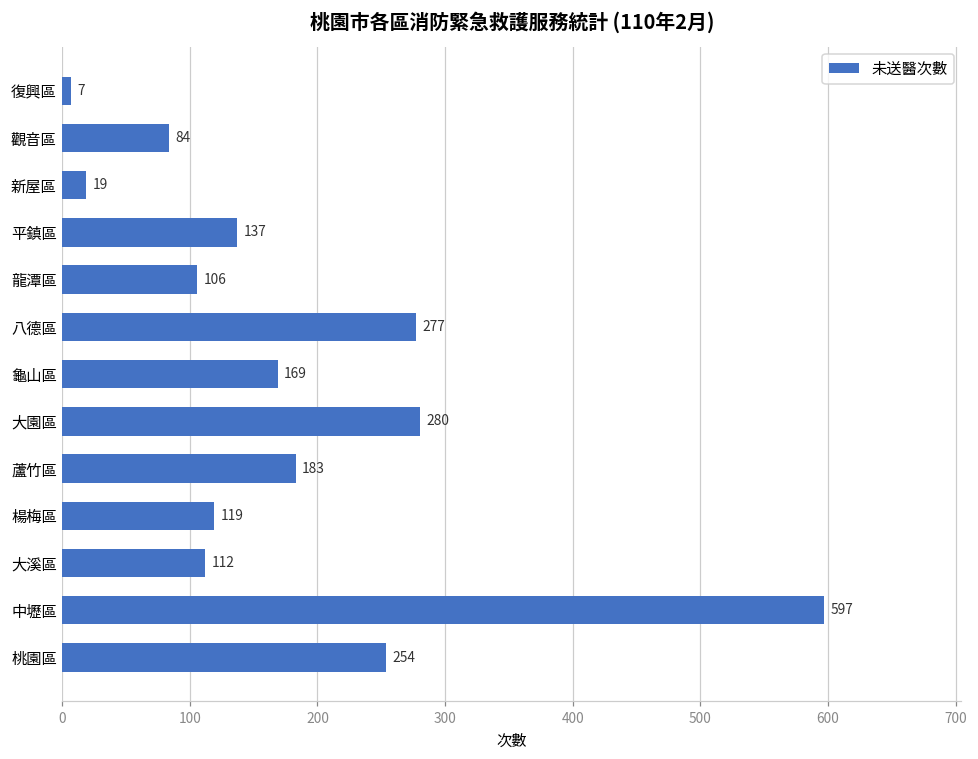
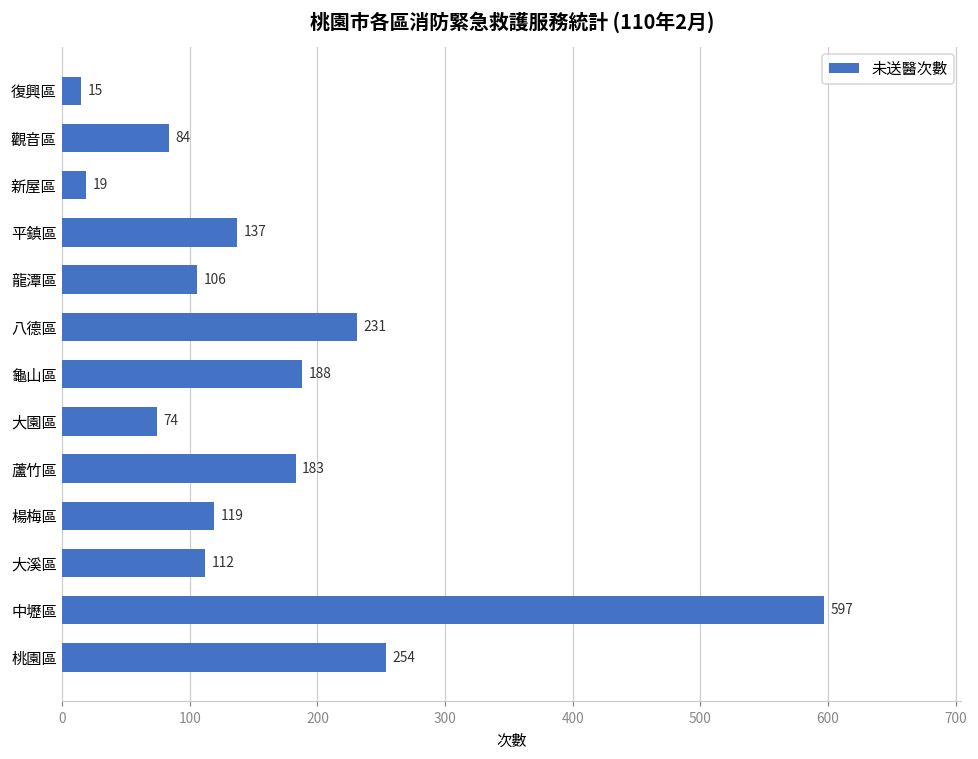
  {
-   "復興區": 7,
+   "復興區": 15,
    "觀音區": 84,
    "新屋區": 19,
    "平鎮區": 137,
    "龍潭區": 106,
-   "八德區": 277,
-   "龜山區": 169,
-   "大園區": 280,
+   "八德區": 231,
+   "龜山區": 188,
+   "大園區": 74,
    "蘆竹區": 183,
    "楊梅區": 119,
    "大溪區": 112,
    "中壢區": 597,
    "桃園區": 254
  }
